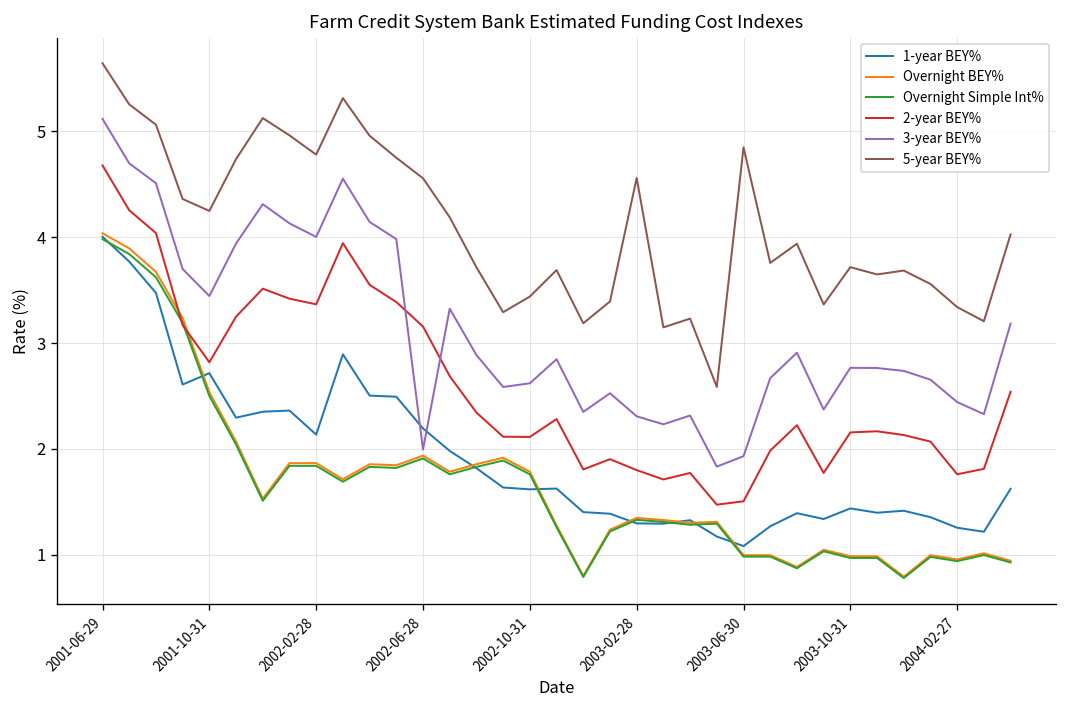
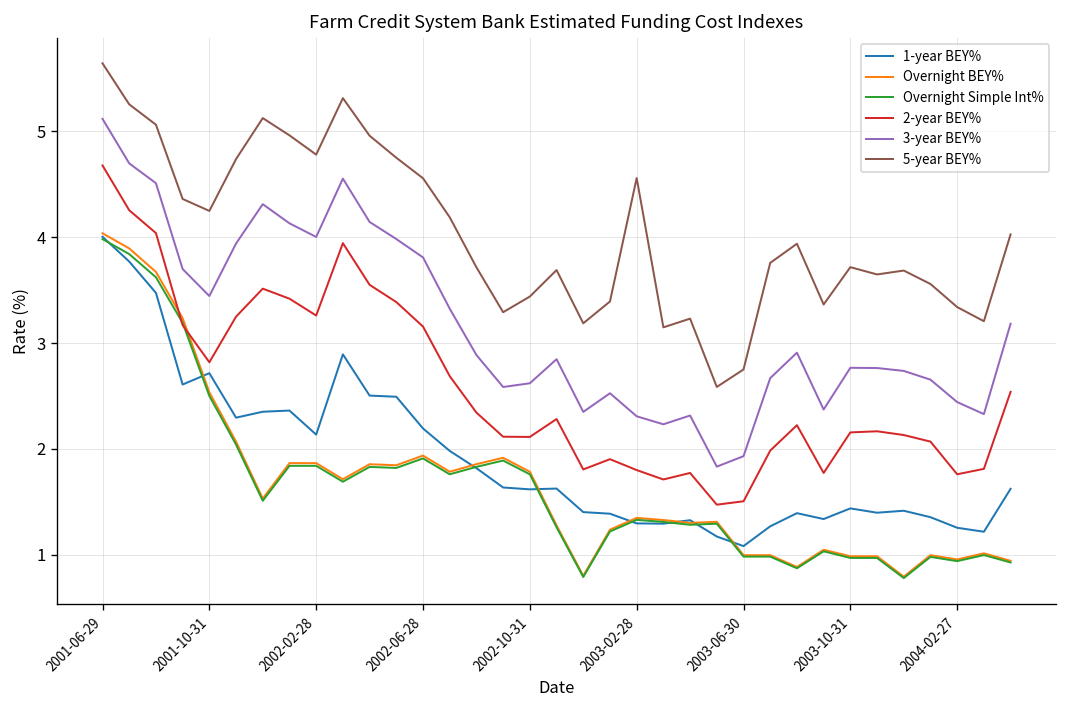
  {
    "1-year BEY%": {
      "2001-10-31": 2.7,
      "2002-02-28": 2.1,
      "2002-06-28": 2.2,
      "2002-10-31": 1.6,
      "2003-02-28": 1.3,
      "2003-06-30": 1.1,
      "2003-10-31": 1.4,
      "2004-02-27": 1.3
    },
    "Overnight BEY%": {
      "2001-06-29": 4.0,
      "2001-10-31": 2.5
    },
    "Overnight Simple Int%": {
      "2001-10-31": 2.5
    },
    "2-year BEY%": {
      "2001-06-29": 4.7,
      "2001-10-31": 2.8,
-     "2002-02-28": 3.4,
+     "2002-02-28": 3.3,
      "2002-06-28": 3.2,
      "2002-10-31": 2.1,
      "2003-02-28": 1.8,
      "2003-06-30": 1.5,
      "2003-10-31": 2.2,
      "2004-02-27": 1.8
    },
    "3-year BEY%": {
      "2001-06-29": 5.1,
      "2001-10-31": 3.4,
      "2002-02-28": 4.0,
-     "2002-06-28": 2.0,
+     "2002-06-28": 3.8,
      "2002-10-31": 2.6,
      "2003-02-28": 2.3,
      "2003-06-30": 1.9,
      "2003-10-31": 2.8,
      "2004-02-27": 2.4
    },
    "5-year BEY%": {
      "2001-06-29": 5.6,
      "2001-10-31": 4.2,
      "2002-02-28": 4.8,
      "2002-06-28": 4.6,
      "2002-10-31": 3.4,
      "2003-02-28": 4.6,
-     "2003-06-30": 4.8,
+     "2003-06-30": 2.8,
      "2003-10-31": 3.7,
      "2004-02-27": 3.3
    }
  }
